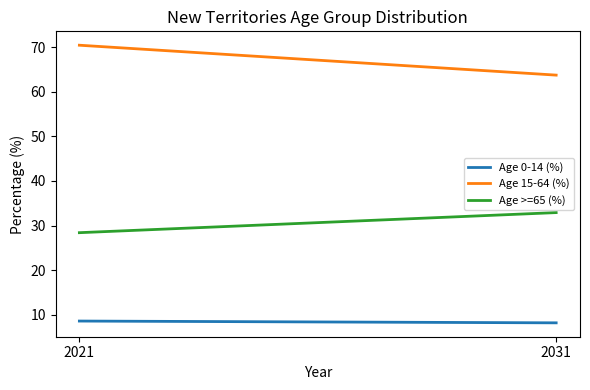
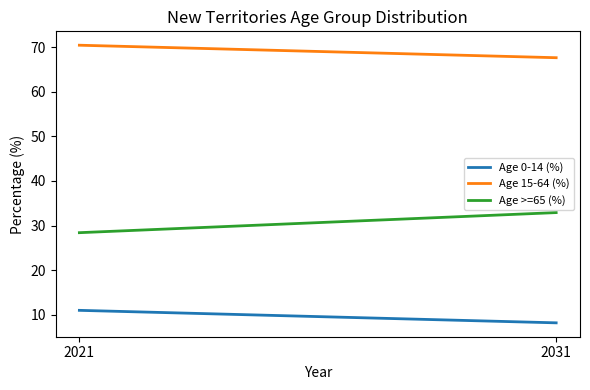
  {
    "Age 0-14 (%)": {
-     "2021": 9,
+     "2021": 11,
      "2031": 8
    },
    "Age 15-64 (%)": {
      "2021": 70,
-     "2031": 64
+     "2031": 68
    },
    "Age >=65 (%)": {
      "2021": 28,
      "2031": 33
    }
  }
